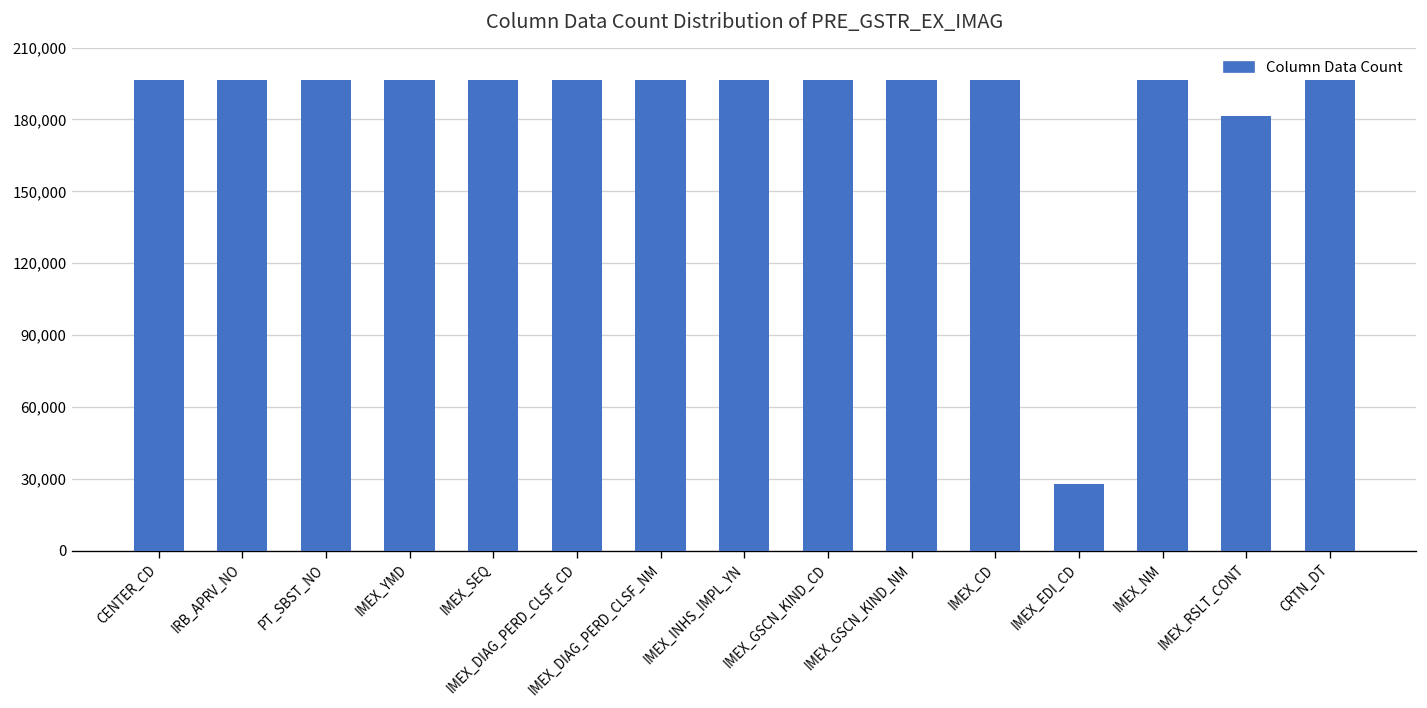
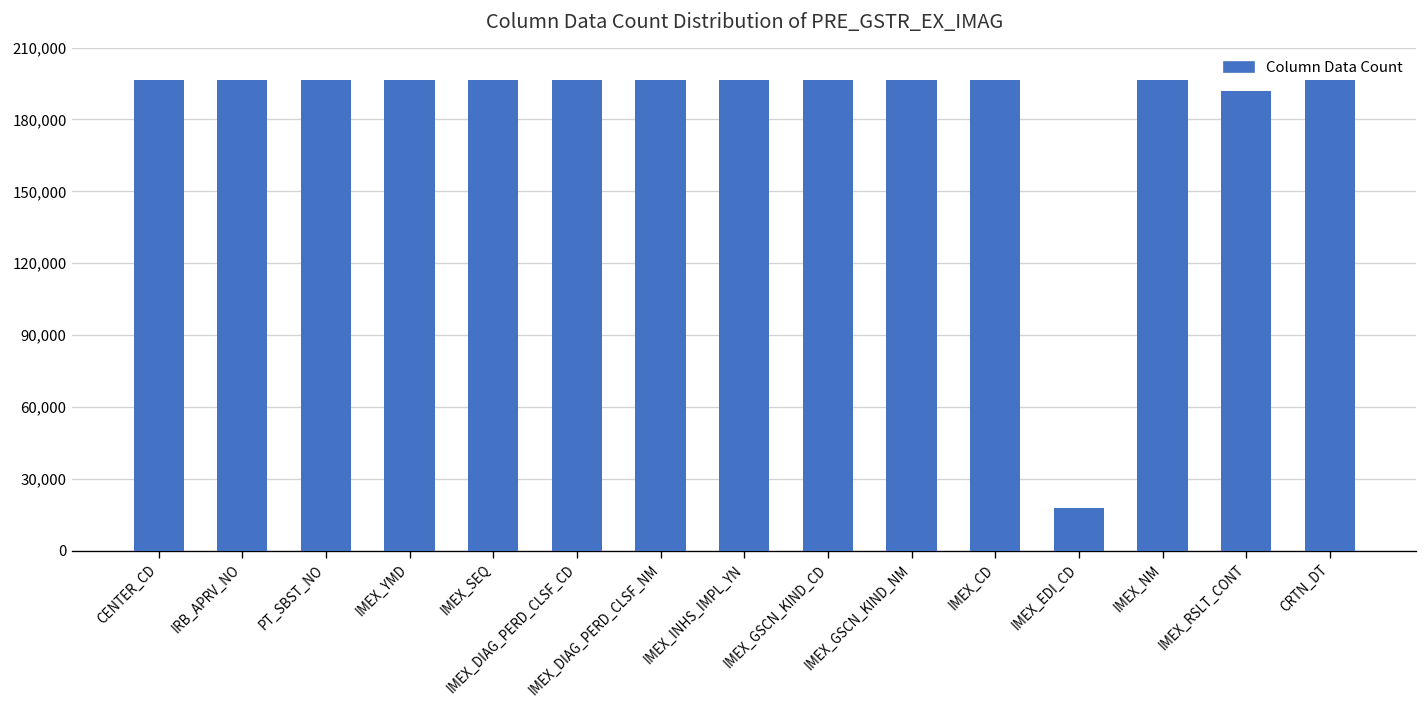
  {
    "CENTER_CD": "196,000",
    "IRB_APRV_NO": "196,000",
    "PT_SBST_NO": "196,000",
    "IMEX_YMD": "196,000",
    "IMEX_SEQ": "196,000",
    "IMEX_DIAG_PERD_CLSF_CD": "196,000",
    "IMEX_DIAG_PERD_CLSF_NM": "196,000",
    "IMEX_INHS_IMPL_YN": "196,000",
    "IMEX_GSCN_KIND_CD": "196,000",
    "IMEX_GSCN_KIND_NM": "196,000",
    "IMEX_CD": "196,000",
-   "IMEX_EDI_CD": "28,000",
+   "IMEX_EDI_CD": "18,000",
    "IMEX_NM": "196,000",
-   "IMEX_RSLT_CONT": "182,000",
+   "IMEX_RSLT_CONT": "192,000",
    "CRTN_DT": "196,000"
  }
